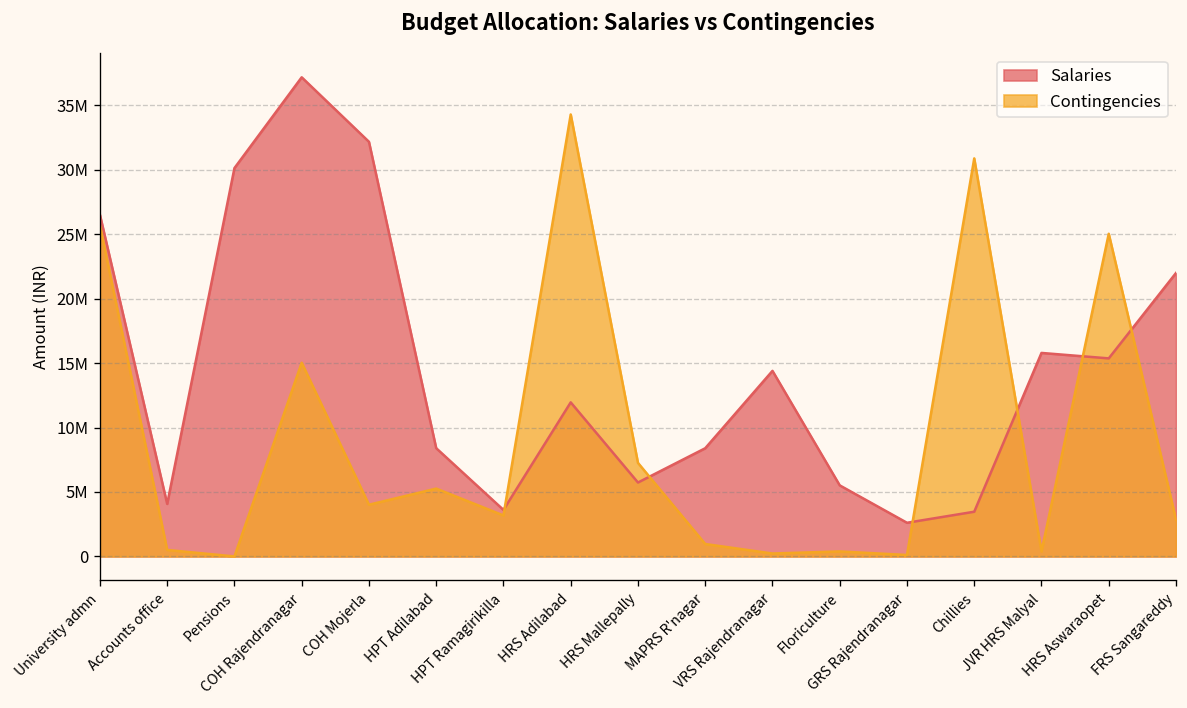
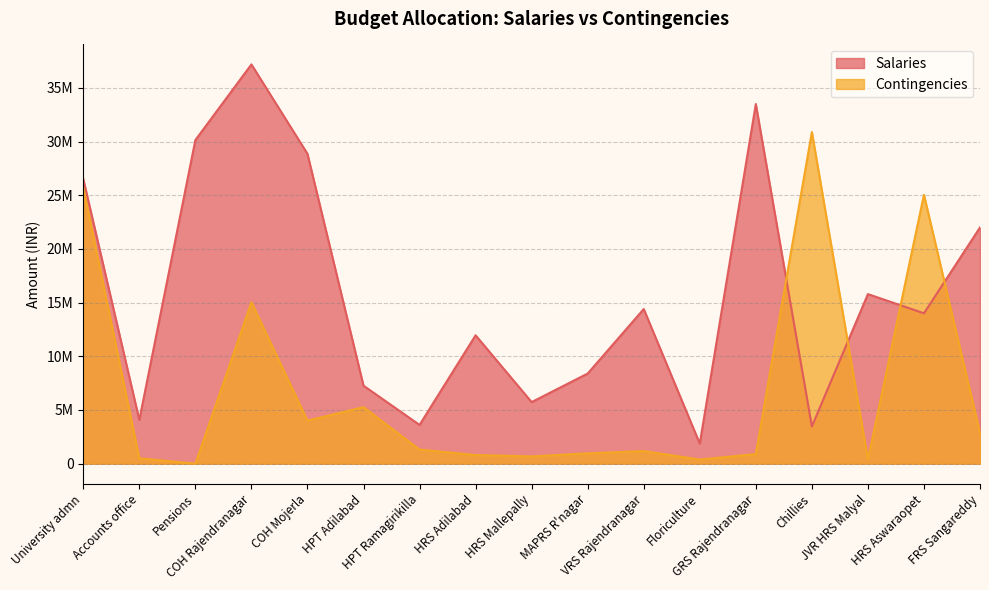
  {
    "Salaries": {
      "University admn": 26500000,
      "Accounts office": 4100000,
      "Pensions": 30100000,
      "COH Rajendranagar": 37200000,
-     "COH Mojerla": 32200000,
-     "HPT Adilabad": 8400000,
+     "COH Mojerla": 28900000,
+     "HPT Adilabad": 7300000,
      "HPT Ramagirikilla": 3600000,
      "HRS Adilabad": 12000000,
      "HRS Mallepally": 5700000,
      "MAPRS R'nagar": 8400000,
      "VRS Rajendranagar": 14400000,
-     "Floriculture": 5500000,
-     "GRS Rajendranagar": 2600000,
+     "Floriculture": 1900000,
+     "GRS Rajendranagar": 33500000,
      "Chillies": 3500000,
      "JVR HRS Malyal": 15800000,
-     "HRS Aswaraopet": 15400000,
+     "HRS Aswaraopet": 14000000,
      "FRS Sangareddy": 22000000
    },
    "Contingencies": {
      "University admn": 25700000,
      "Accounts office": 500000,
      "Pensions": 0,
      "COH Rajendranagar": 15000000,
      "COH Mojerla": 4000000,
      "HPT Adilabad": 5300000,
-     "HPT Ramagirikilla": 3200000,
-     "HRS Adilabad": 34300000,
-     "HRS Mallepally": 7300000,
+     "HPT Ramagirikilla": 1300000,
+     "HRS Adilabad": 800000,
+     "HRS Mallepally": 700000,
      "MAPRS R'nagar": 1000000,
-     "VRS Rajendranagar": 200000,
+     "VRS Rajendranagar": 1200000,
      "Floriculture": 400000,
-     "GRS Rajendranagar": 100000,
+     "GRS Rajendranagar": 900000,
      "Chillies": 30900000,
      "JVR HRS Malyal": 400000,
      "HRS Aswaraopet": 25000000,
      "FRS Sangareddy": 2900000
    }
  }
